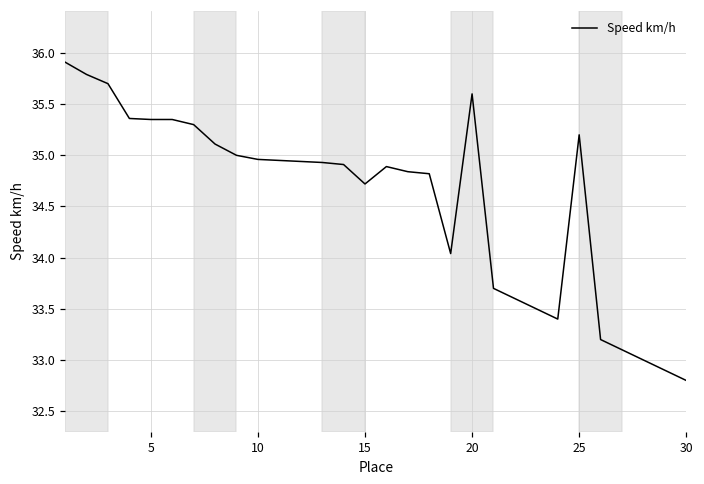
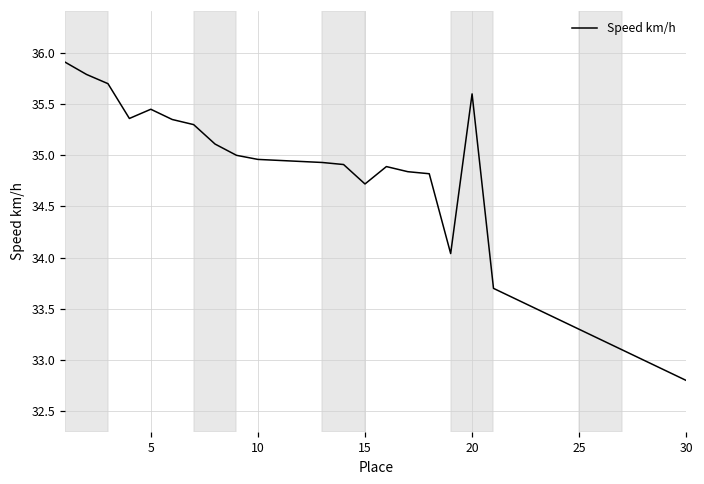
  {
-   "5": 35.4,
+   "5": 35.5,
    "10": 35.0,
    "15": 34.7,
    "20": 35.6,
-   "25": 35.2,
+   "25": 33.3,
    "30": 32.8
  }
